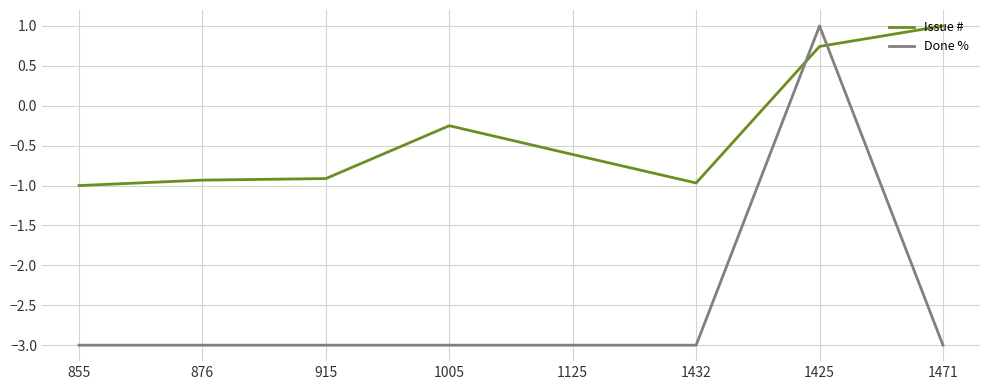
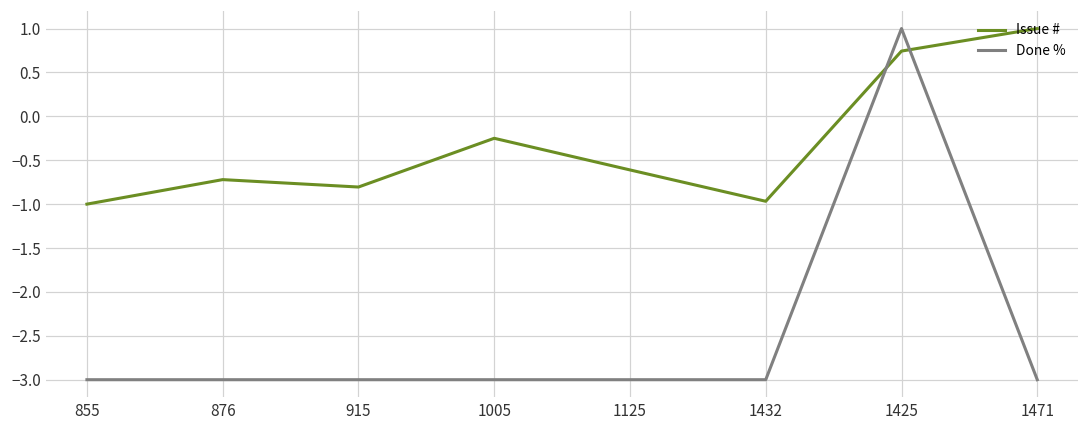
  {
    "Issue #": {
      "855": -1.0,
-     "876": -0.9,
-     "915": -0.9,
+     "876": -0.7,
+     "915": -0.8,
      "1005": -0.3,
      "1125": -0.6,
      "1432": -1.0,
      "1425": 0.7,
      "1471": 1.0
    },
    "Done %": {
      "855": -3.0,
      "876": -3.0,
      "915": -3.0,
      "1005": -3.0,
      "1125": -3.0,
      "1432": -3.0,
      "1425": 1.0,
      "1471": -3.0
    }
  }
